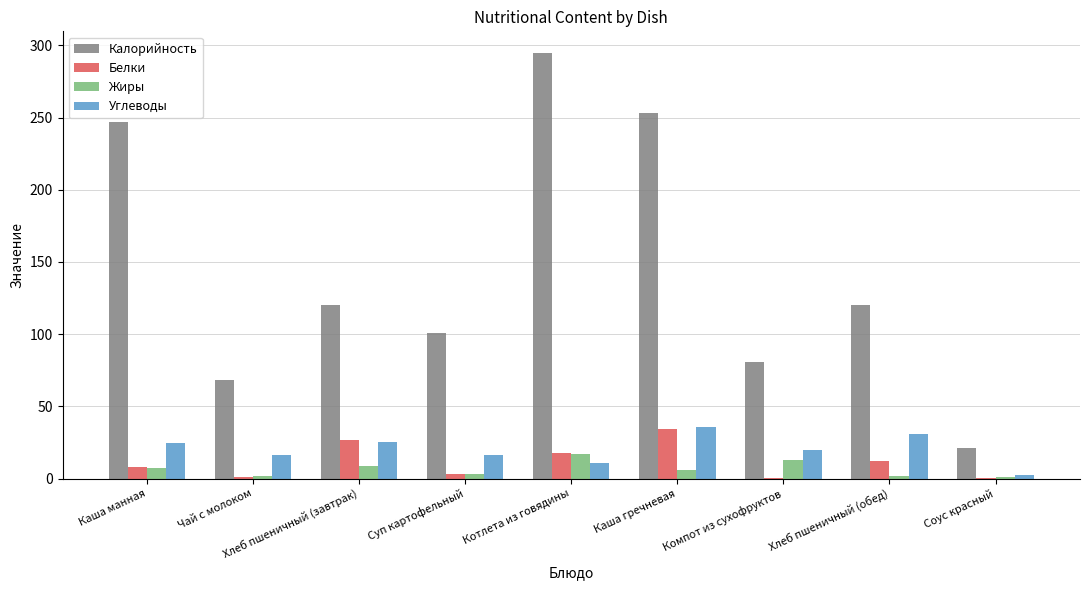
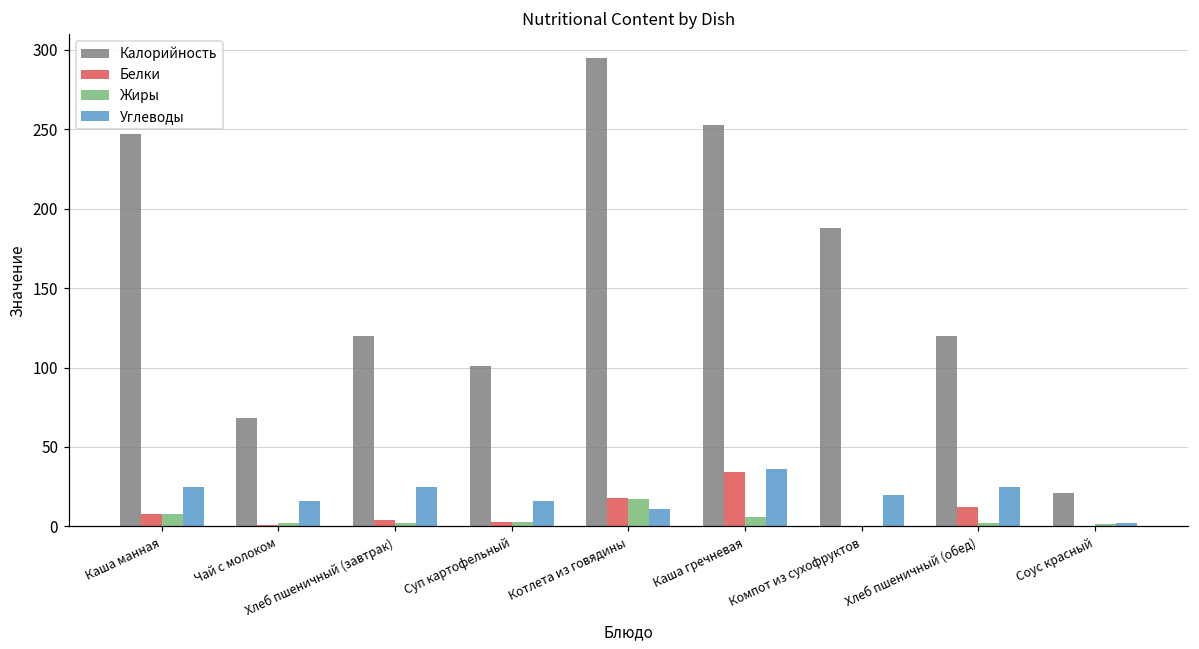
  {
    "Калорийность": {
      "Каша манная": 247,
      "Чай с молоком": 68,
      "Хлеб пшеничный (завтрак)": 120,
      "Суп картофельный": 101,
      "Котлета из говядины": 295,
      "Каша гречневая": 253,
-     "Компот из сухофруктов": 81,
+     "Компот из сухофруктов": 188,
      "Хлеб пшеничный (обед)": 120,
      "Соус красный": 21
    },
    "Белки": {
      "Каша манная": 8,
-     "Хлеб пшеничный (завтрак)": 27,
+     "Хлеб пшеничный (завтрак)": 4,
      "Суп картофельный": 3,
      "Котлета из говядины": 18,
      "Каша гречневая": 34,
      "Хлеб пшеничный (обед)": 12
    },
    "Жиры": {
      "Каша манная": 8,
      "Чай с молоком": 2,
-     "Хлеб пшеничный (завтрак)": 9,
+     "Хлеб пшеничный (завтрак)": 2,
      "Суп картофельный": 3,
      "Котлета из говядины": 17,
      "Каша гречневая": 6,
-     "Компот из сухофруктов": 13,
+     "Компот из сухофруктов": 0,
      "Хлеб пшеничный (обед)": 2
    },
    "Углеводы": {
      "Каша манная": 25,
      "Чай с молоком": 16,
      "Хлеб пшеничный (завтрак)": 25,
      "Суп картофельный": 16,
      "Котлета из говядины": 11,
      "Каша гречневая": 36,
      "Компот из сухофруктов": 20,
-     "Хлеб пшеничный (обед)": 31,
+     "Хлеб пшеничный (обед)": 25,
      "Соус красный": 2
    }
  }
